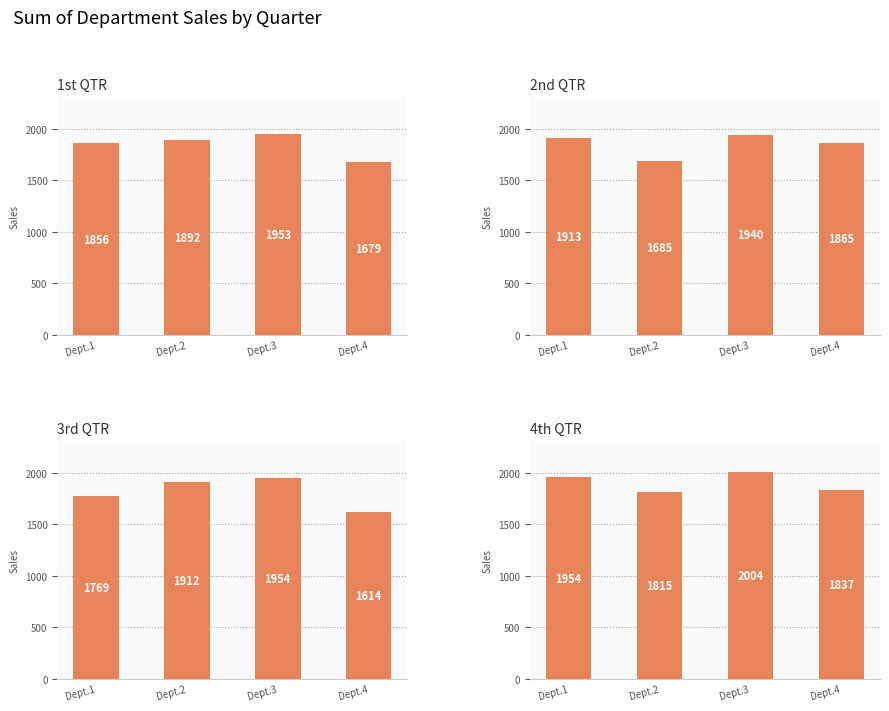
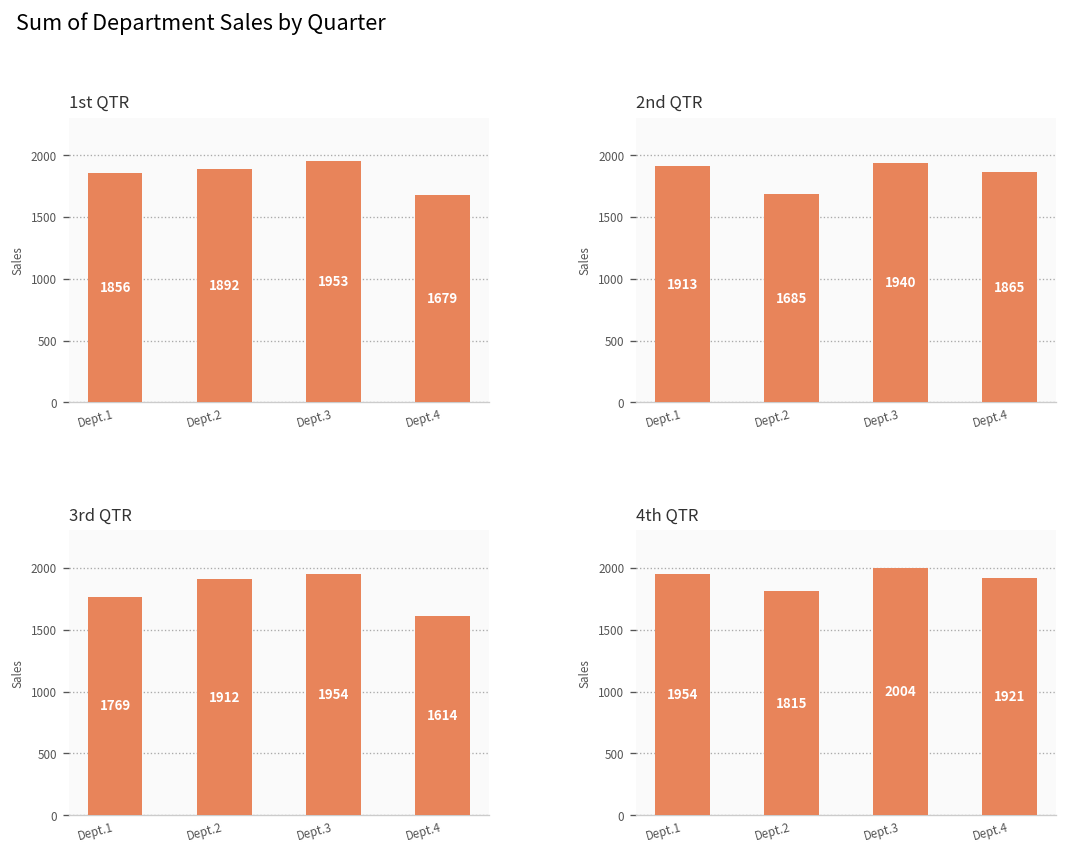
  {
    "1st QTR": {
      "Dept.1": 1856,
      "Dept.2": 1892,
      "Dept.3": 1953,
      "Dept.4": 1679
    },
    "2nd QTR": {
      "Dept.1": 1913,
      "Dept.2": 1685,
      "Dept.3": 1940,
      "Dept.4": 1865
    },
    "3rd QTR": {
      "Dept.1": 1769,
      "Dept.2": 1912,
      "Dept.3": 1954,
      "Dept.4": 1614
    },
    "4th QTR": {
      "Dept.1": 1954,
      "Dept.2": 1815,
      "Dept.3": 2004,
-     "Dept.4": 1837
+     "Dept.4": 1921
    }
  }
